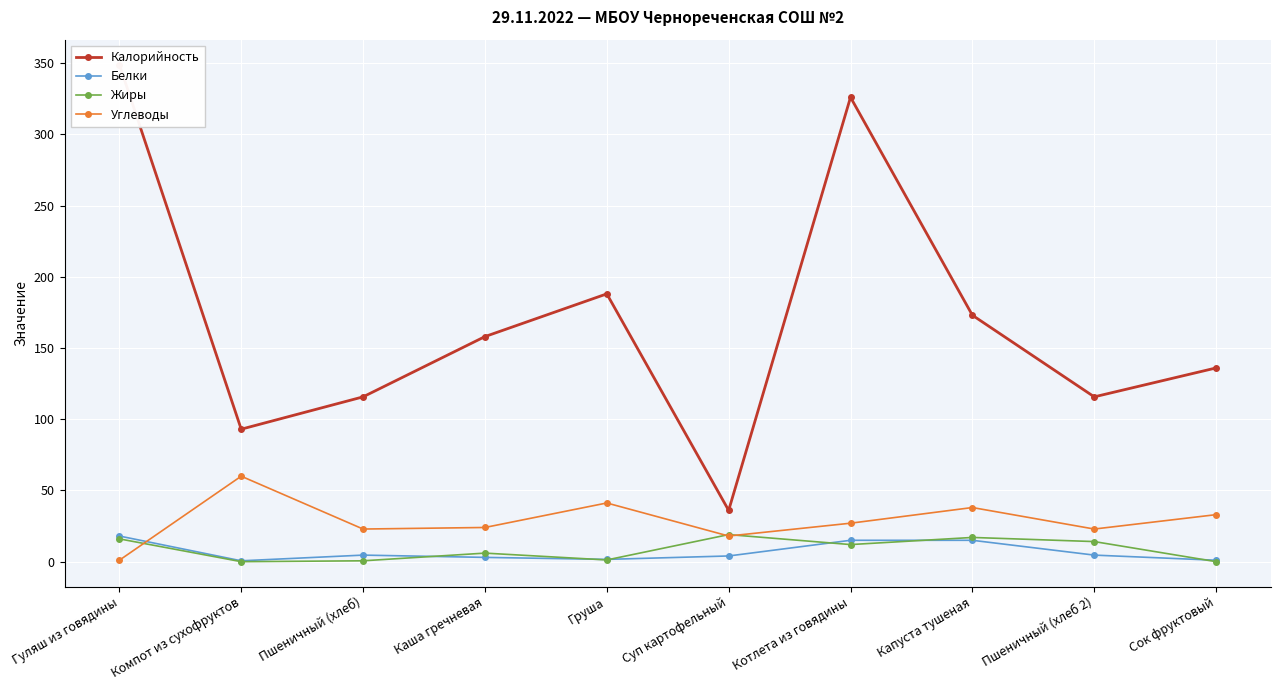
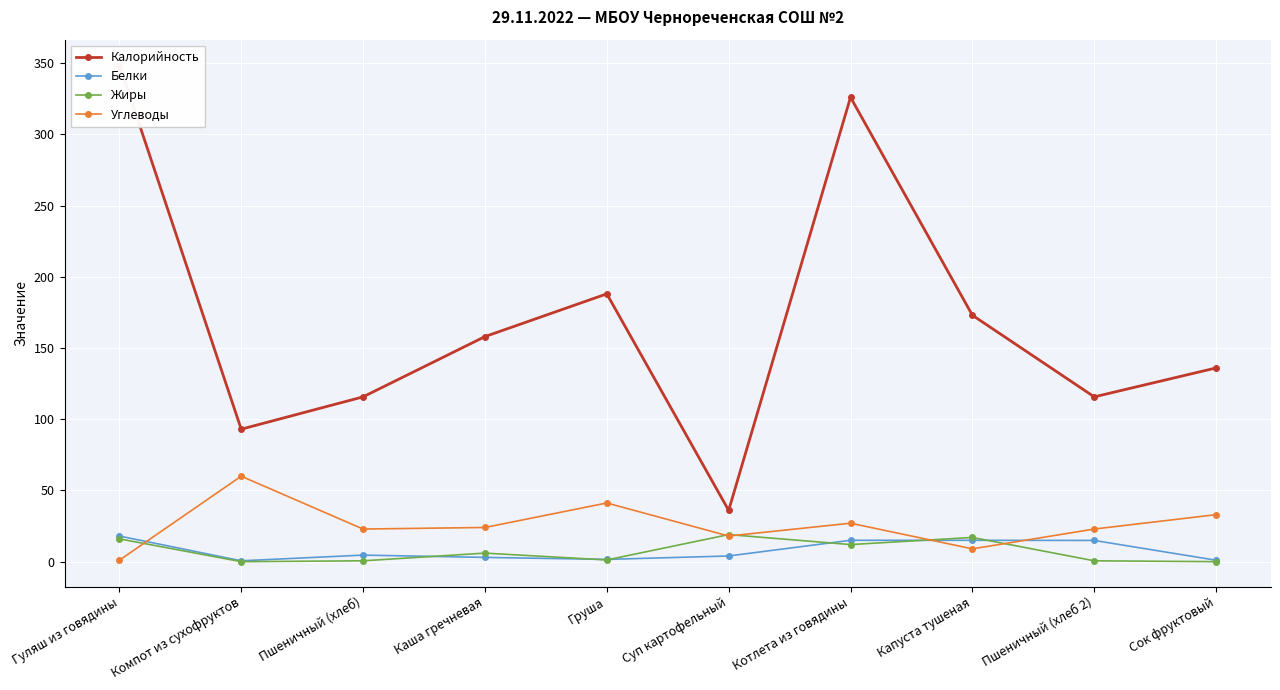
  {
    "Калорийность": {
      "Компот из сухофруктов": 93,
      "Пшеничный (хлеб)": 116,
      "Каша гречневая": 158,
      "Груша": 188,
      "Суп картофельный": 36,
      "Котлета из говядины": 326,
      "Капуста тушеная": 173,
      "Пшеничный (хлеб 2)": 116,
      "Сок фруктовый": 136
    },
    "Белки": {
      "Гуляш из говядины": 18,
      "Пшеничный (хлеб)": 5,
      "Каша гречневая": 3,
      "Суп картофельный": 4,
      "Котлета из говядины": 15,
      "Капуста тушеная": 15,
-     "Пшеничный (хлеб 2)": 5
+     "Пшеничный (хлеб 2)": 15
    },
    "Жиры": {
      "Гуляш из говядины": 16,
      "Пшеничный (хлеб)": 1,
      "Каша гречневая": 6,
      "Котлета из говядины": 12,
      "Капуста тушеная": 17,
-     "Пшеничный (хлеб 2)": 14
+     "Пшеничный (хлеб 2)": 1
    },
    "Углеводы": {
      "Гуляш из говядины": 1,
      "Компот из сухофруктов": 60,
      "Пшеничный (хлеб)": 23,
      "Каша гречневая": 24,
      "Груша": 41,
      "Котлета из говядины": 27,
-     "Капуста тушеная": 38,
+     "Капуста тушеная": 9,
      "Пшеничный (хлеб 2)": 23,
      "Сок фруктовый": 33
    }
  }
